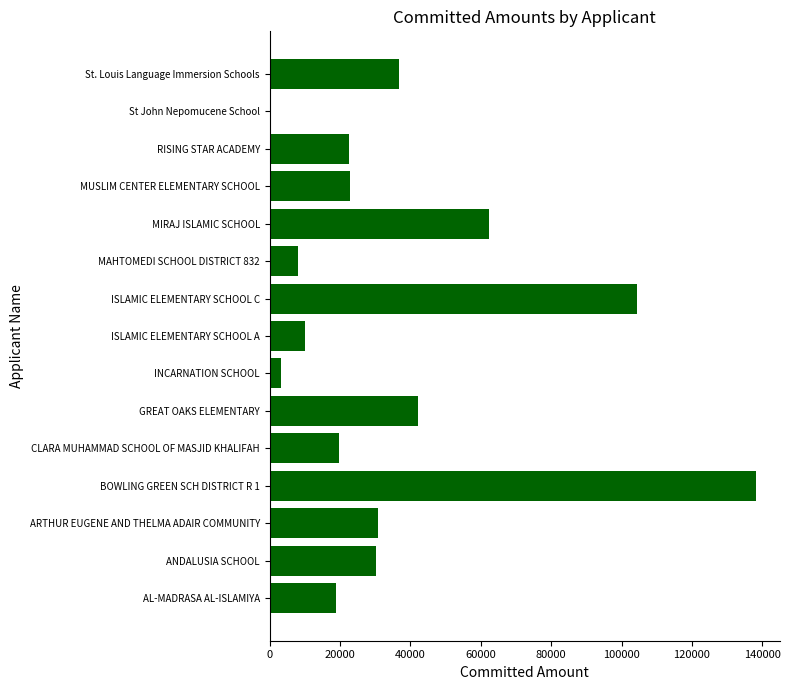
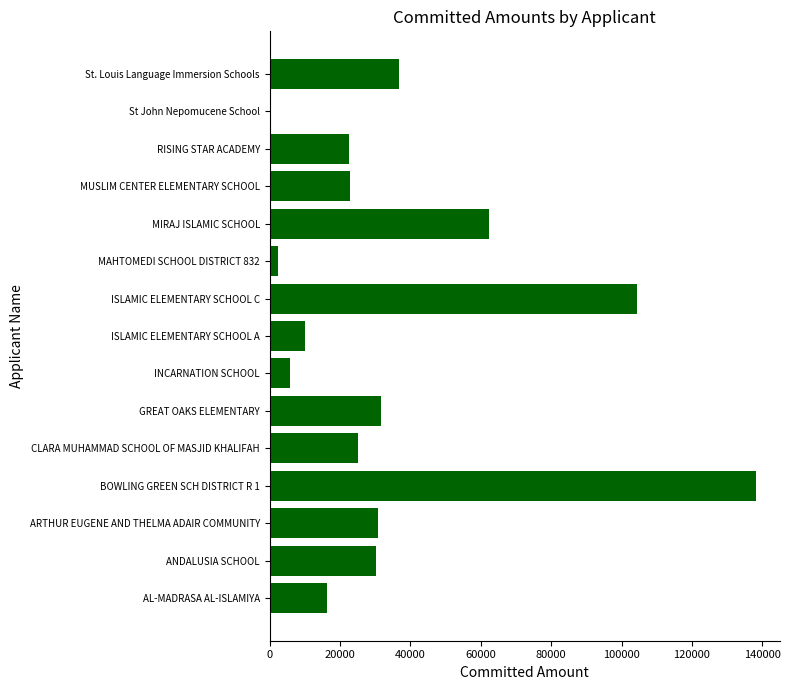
  {
    "St. Louis Language Immersion Schools": 37000,
    "St John Nepomucene School": 0,
    "RISING STAR ACADEMY": 23000,
    "MUSLIM CENTER ELEMENTARY SCHOOL": 23000,
    "MIRAJ ISLAMIC SCHOOL": 62000,
-   "MAHTOMEDI SCHOOL DISTRICT 832": 8000,
+   "MAHTOMEDI SCHOOL DISTRICT 832": 3000,
    "ISLAMIC ELEMENTARY SCHOOL C": 104000,
    "ISLAMIC ELEMENTARY SCHOOL A": 10000,
-   "INCARNATION SCHOOL": 3000,
-   "GREAT OAKS ELEMENTARY": 42000,
-   "CLARA MUHAMMAD SCHOOL OF MASJID KHALIFAH": 20000,
+   "INCARNATION SCHOOL": 6000,
+   "GREAT OAKS ELEMENTARY": 32000,
+   "CLARA MUHAMMAD SCHOOL OF MASJID KHALIFAH": 25000,
    "BOWLING GREEN SCH DISTRICT R 1": 138000,
    "ARTHUR EUGENE AND THELMA ADAIR COMMUNITY": 31000,
    "ANDALUSIA SCHOOL": 30000,
-   "AL-MADRASA AL-ISLAMIYA": 19000
+   "AL-MADRASA AL-ISLAMIYA": 16000
  }
